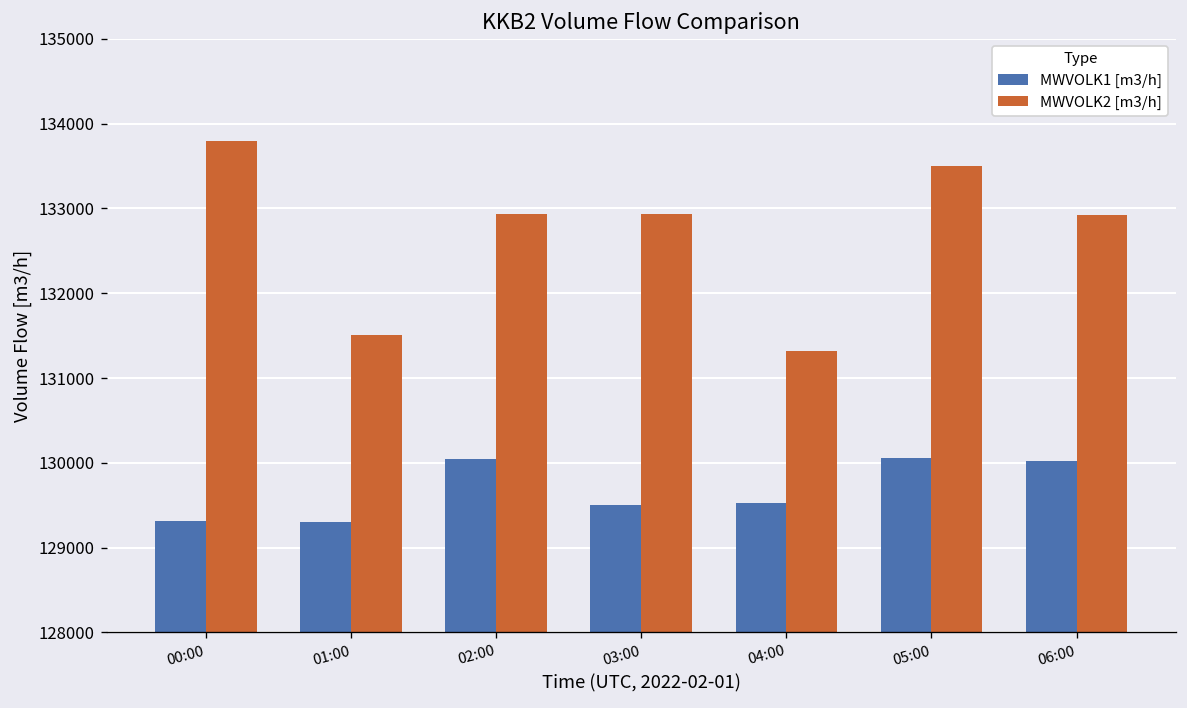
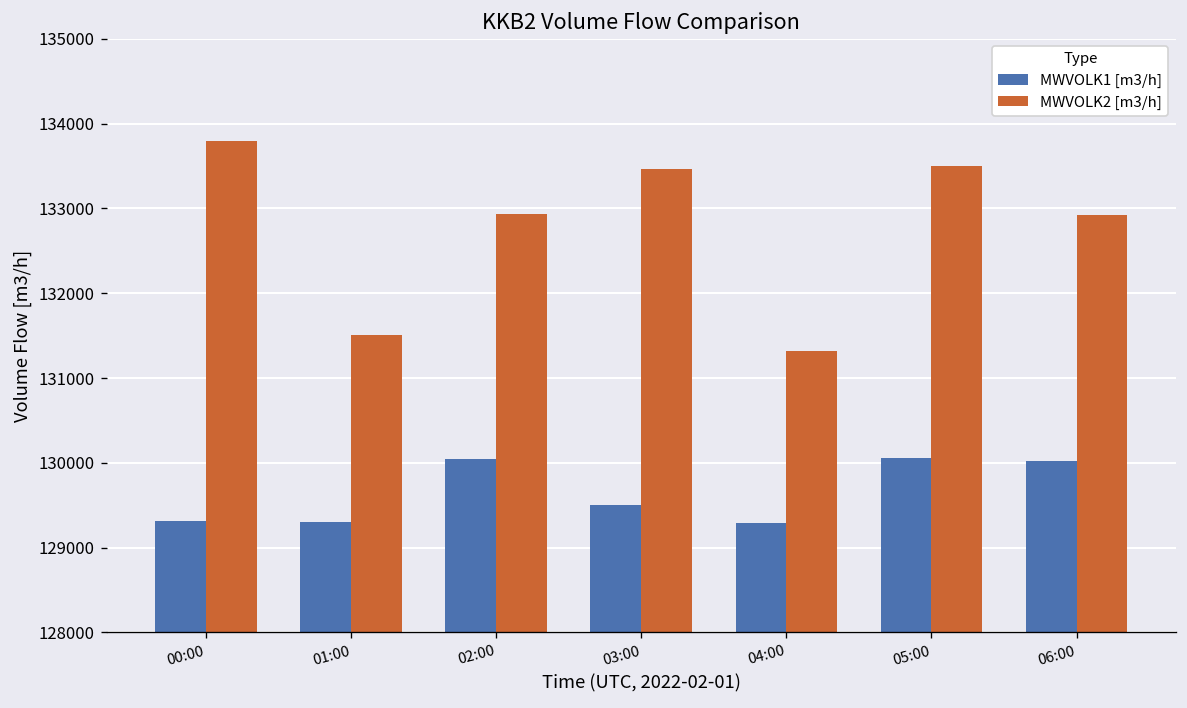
  {
    "MWVOLK1 [m3/h]": {
      "00:00": 129300,
      "01:00": 129300,
      "02:00": 130000,
      "03:00": 129500,
-     "04:00": 129500,
+     "04:00": 129300,
      "05:00": 130100,
      "06:00": 130000
    },
    "MWVOLK2 [m3/h]": {
      "00:00": 133800,
      "01:00": 131500,
      "02:00": 132900,
-     "03:00": 132900,
+     "03:00": 133500,
      "04:00": 131300,
      "05:00": 133500,
      "06:00": 132900
    }
  }
